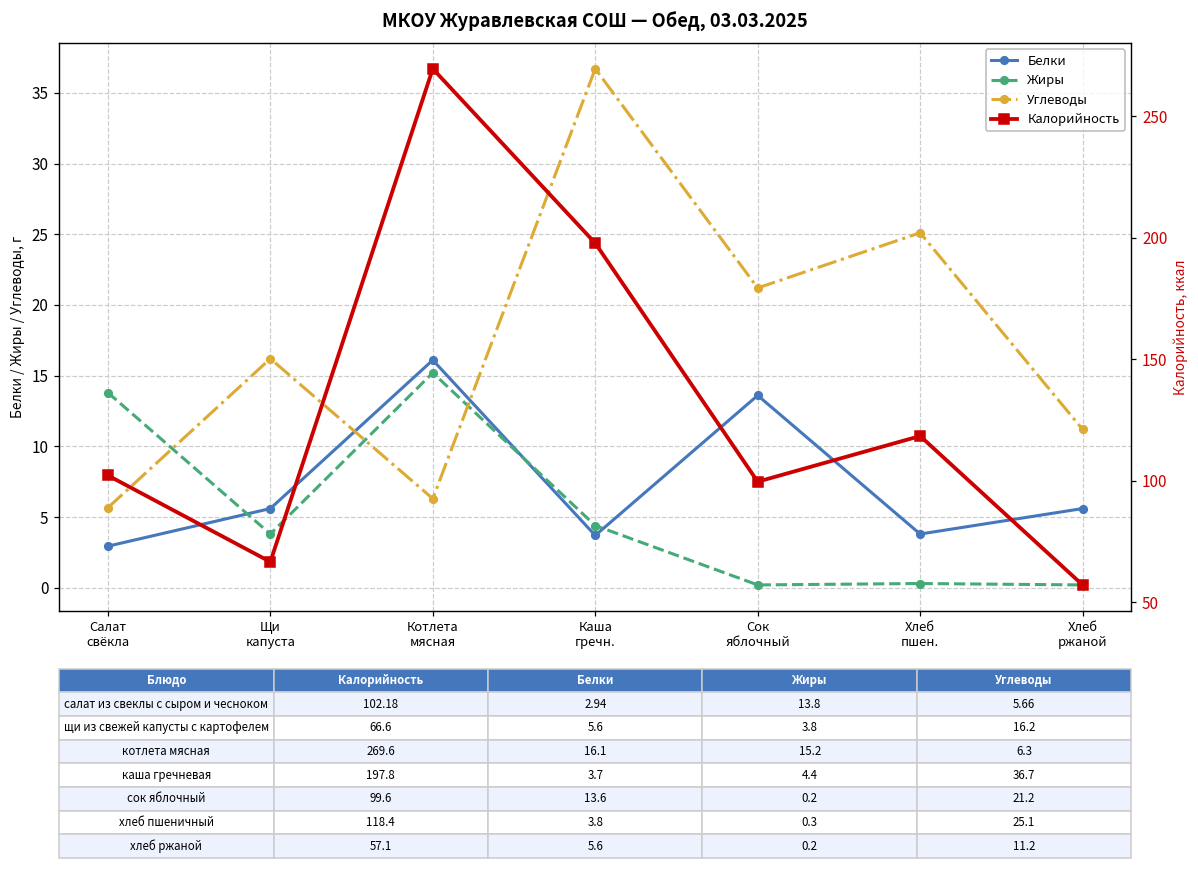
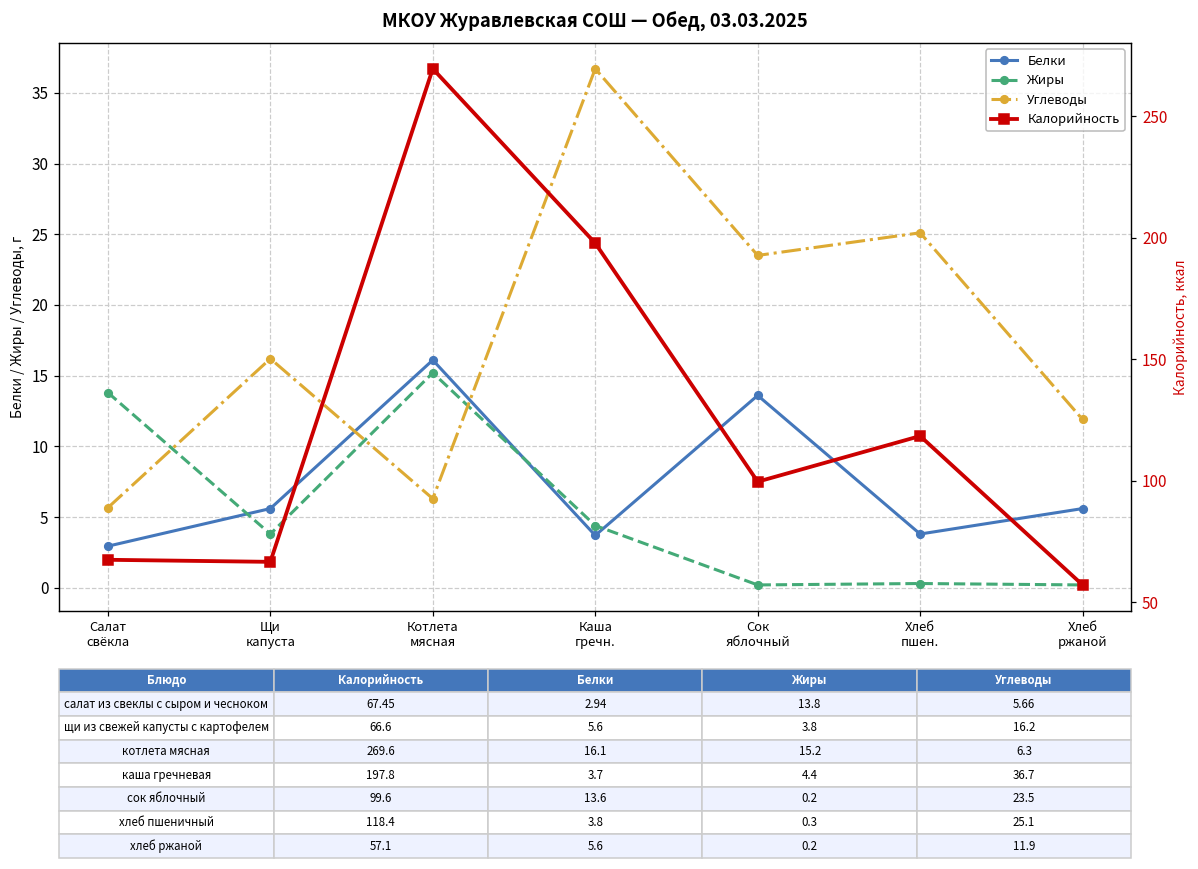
  {
    "Углеводы": {
-     "Сок яблочный": 21.2,
-     "Хлеб ржаной": 11.2
+     "Сок яблочный": 23.5,
+     "Хлеб ржаной": 11.9
    },
    "Калорийность": {
-     "Салат свёкла": 102.18
+     "Салат свёкла": 67.45
    }
  }
